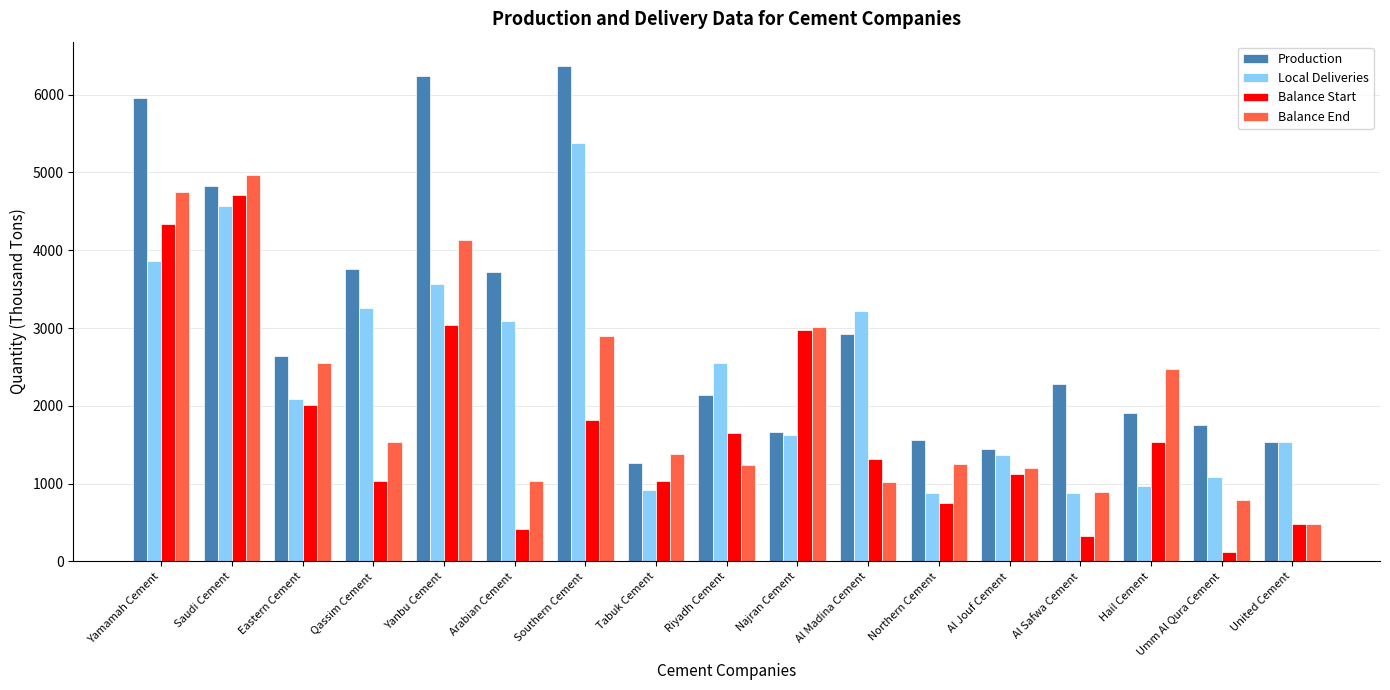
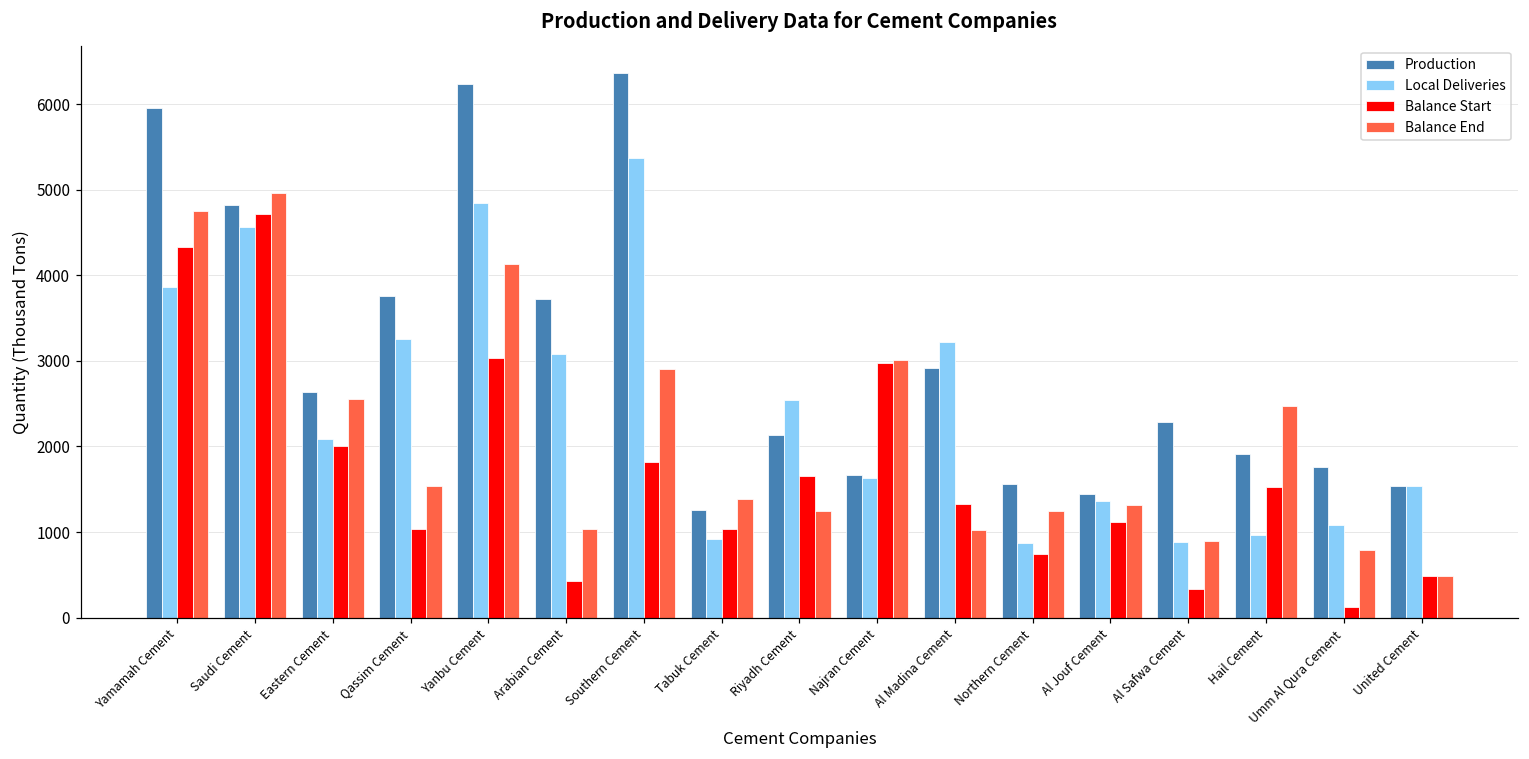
  {
    "Production": {
      "Yamamah Cement": 6000,
      "Saudi Cement": 4800,
      "Eastern Cement": 2600,
      "Qassim Cement": 3800,
      "Yanbu Cement": 6200,
      "Arabian Cement": 3700,
      "Southern Cement": 6400,
      "Tabuk Cement": 1300,
      "Riyadh Cement": 2100,
      "Najran Cement": 1700,
      "Al Madina Cement": 2900,
      "Northern Cement": 1600,
      "Al Jouf Cement": 1400,
      "Al Safwa Cement": 2300,
      "Hail Cement": 1900,
      "Umm Al Qura Cement": 1800,
      "United Cement": 1500
    },
    "Local Deliveries": {
      "Yamamah Cement": 3900,
      "Saudi Cement": 4600,
      "Eastern Cement": 2100,
      "Qassim Cement": 3300,
-     "Yanbu Cement": 3600,
+     "Yanbu Cement": 4800,
      "Arabian Cement": 3100,
      "Southern Cement": 5400,
      "Tabuk Cement": 900,
      "Riyadh Cement": 2500,
      "Najran Cement": 1600,
      "Al Madina Cement": 3200,
      "Northern Cement": 900,
      "Al Jouf Cement": 1400,
      "Al Safwa Cement": 900,
      "Hail Cement": 1000,
      "Umm Al Qura Cement": 1100,
      "United Cement": 1500
    },
    "Balance Start": {
      "Yamamah Cement": 4300,
      "Saudi Cement": 4700,
      "Eastern Cement": 2000,
      "Qassim Cement": 1000,
      "Yanbu Cement": 3000,
      "Arabian Cement": 400,
      "Southern Cement": 1800,
      "Tabuk Cement": 1000,
      "Riyadh Cement": 1700,
      "Najran Cement": 3000,
      "Al Madina Cement": 1300,
      "Northern Cement": 700,
      "Al Jouf Cement": 1100,
      "Al Safwa Cement": 300,
      "Hail Cement": 1500,
      "Umm Al Qura Cement": 100,
      "United Cement": 500
    },
    "Balance End": {
      "Yamamah Cement": 4700,
      "Saudi Cement": 5000,
      "Eastern Cement": 2600,
      "Qassim Cement": 1500,
      "Yanbu Cement": 4100,
      "Arabian Cement": 1000,
      "Southern Cement": 2900,
      "Tabuk Cement": 1400,
      "Riyadh Cement": 1200,
      "Najran Cement": 3000,
      "Al Madina Cement": 1000,
      "Northern Cement": 1200,
-     "Al Jouf Cement": 1200,
+     "Al Jouf Cement": 1300,
      "Al Safwa Cement": 900,
      "Hail Cement": 2500,
      "Umm Al Qura Cement": 800,
      "United Cement": 500
    }
  }
